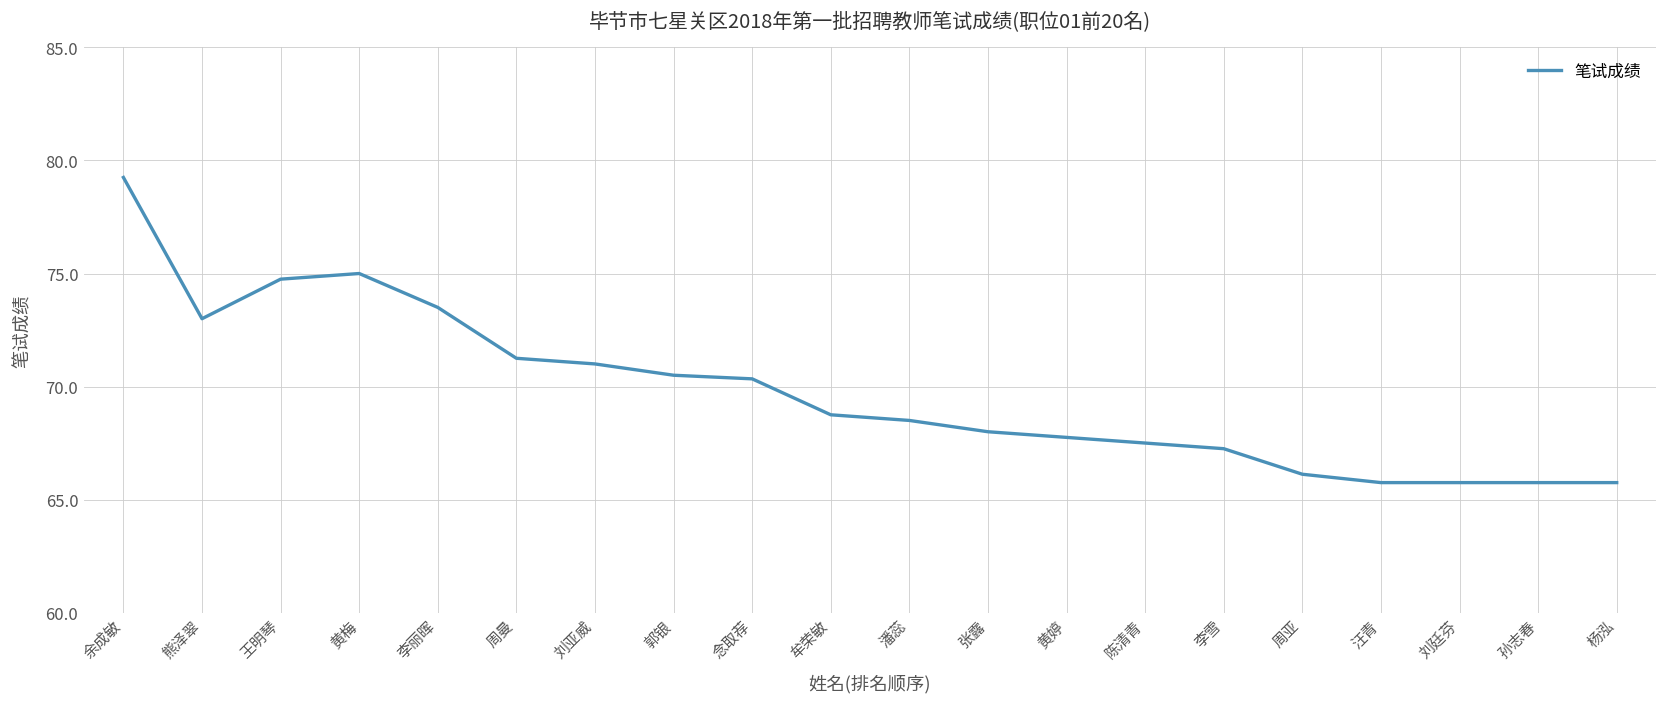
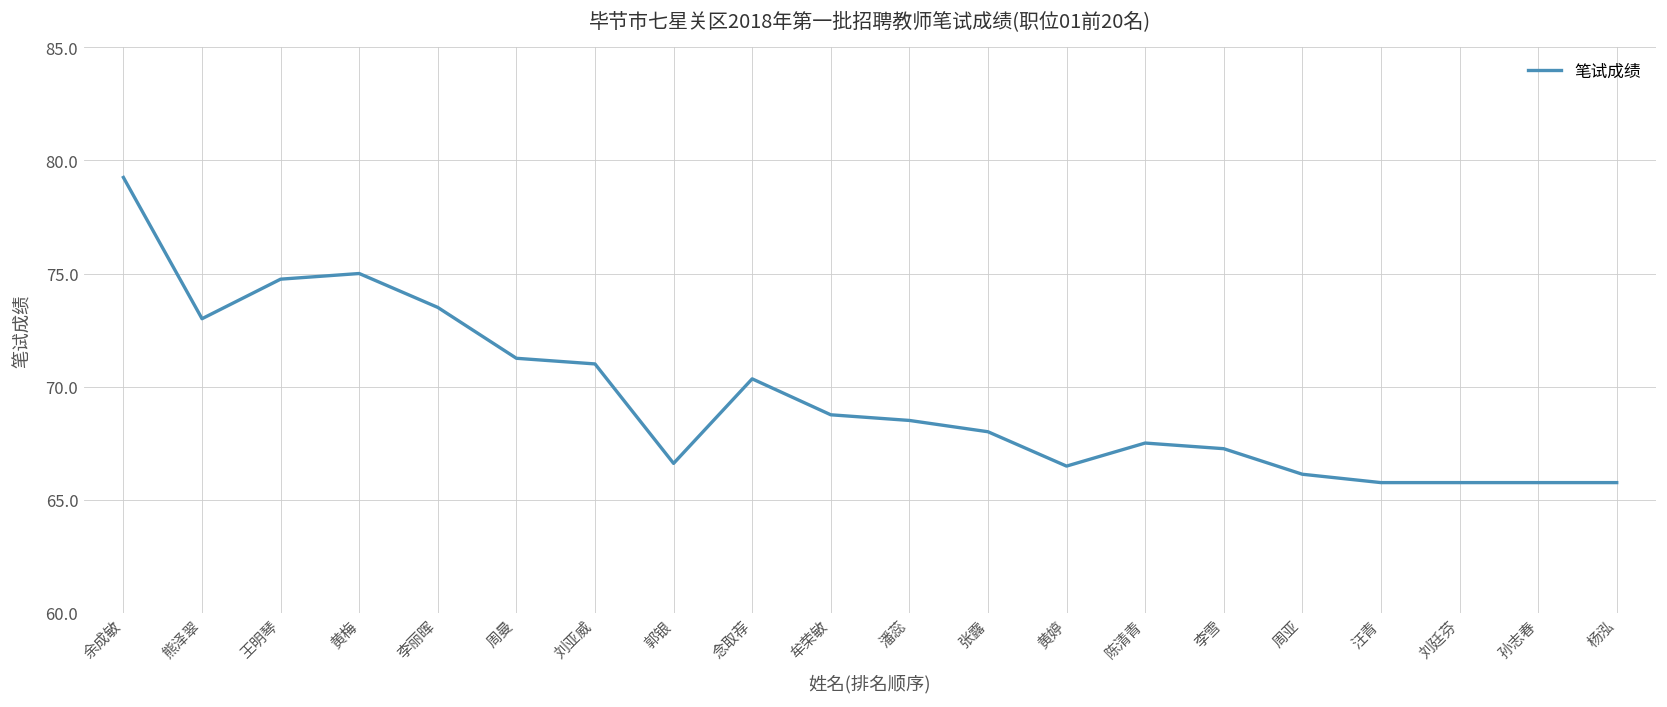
  {
    "余成敏": 79.3,
    "熊泽翠": 73.0,
    "王明琴": 74.8,
    "黄梅": 75.0,
    "李丽晖": 73.5,
    "周曼": 71.3,
    "刘亚威": 71.0,
-   "郭银": 70.5,
+   "郭银": 66.6,
    "念取荐": 70.3,
    "牟荣敏": 68.8,
    "潘蕊": 68.5,
    "张露": 68.0,
-   "黄婷": 67.8,
+   "黄婷": 66.5,
    "陈清青": 67.5,
    "李雪": 67.3,
    "周亚": 66.1,
    "汪青": 65.8,
    "刘廷芬": 65.8,
    "孙志春": 65.8,
    "杨泓": 65.8
  }
